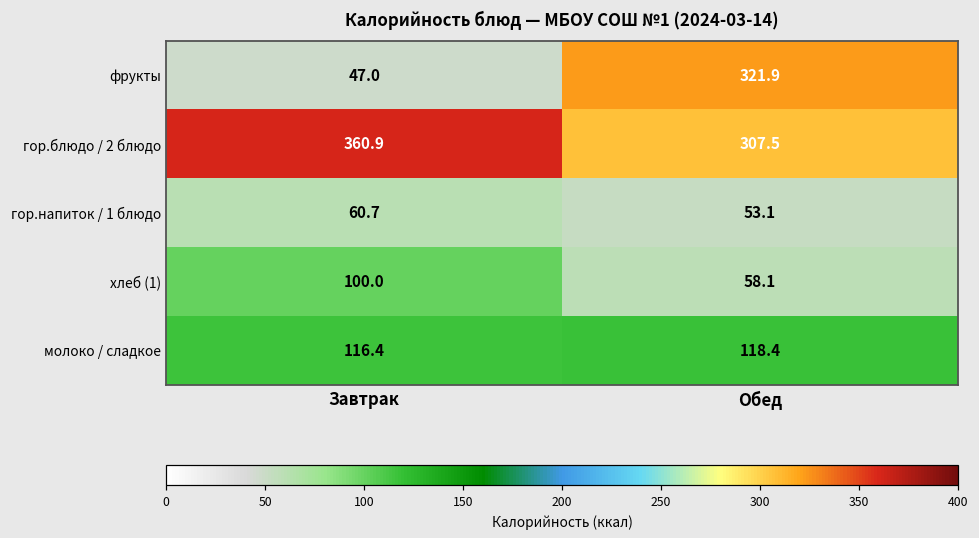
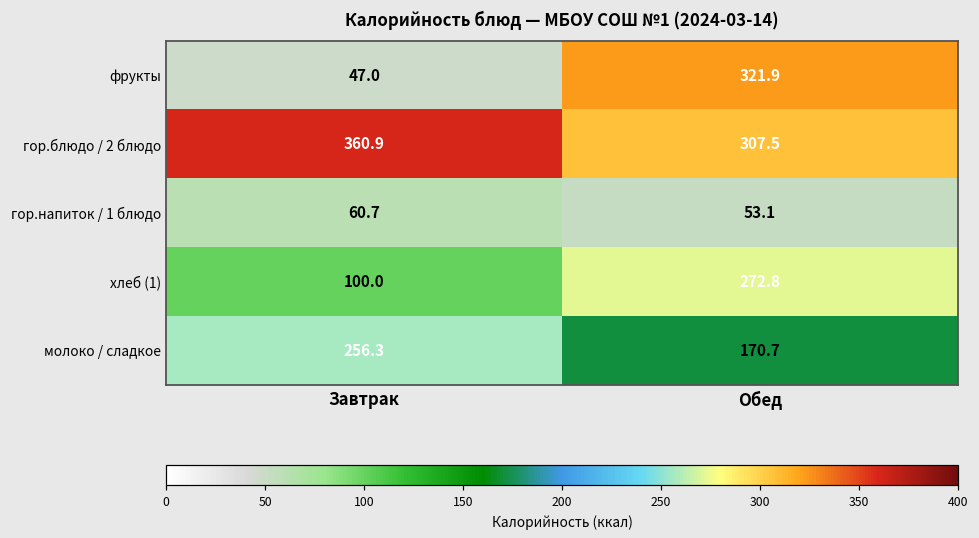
  {
    "фрукты": {
      "Завтрак": 47.0,
      "Обед": 321.9
    },
    "гор.блюдо / 2 блюдо": {
      "Завтрак": 360.9,
      "Обед": 307.5
    },
    "гор.напиток / 1 блюдо": {
      "Завтрак": 60.7,
      "Обед": 53.1
    },
    "хлеб (1)": {
      "Завтрак": 100.0,
-     "Обед": 58.1
+     "Обед": 272.8
    },
    "молоко / сладкое": {
-     "Завтрак": 116.4,
-     "Обед": 118.4
+     "Завтрак": 256.3,
+     "Обед": 170.7
    }
  }
